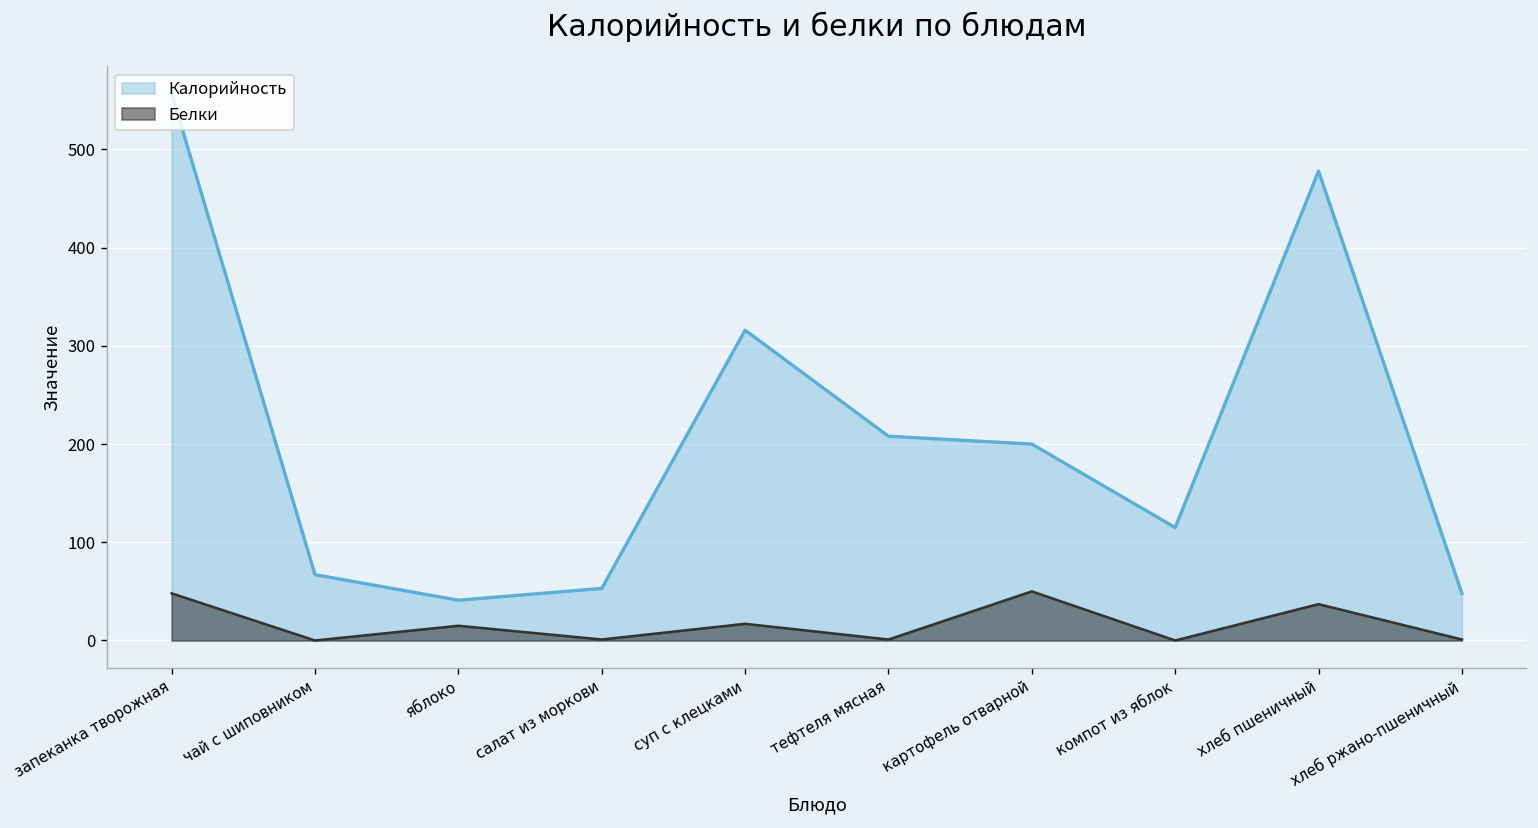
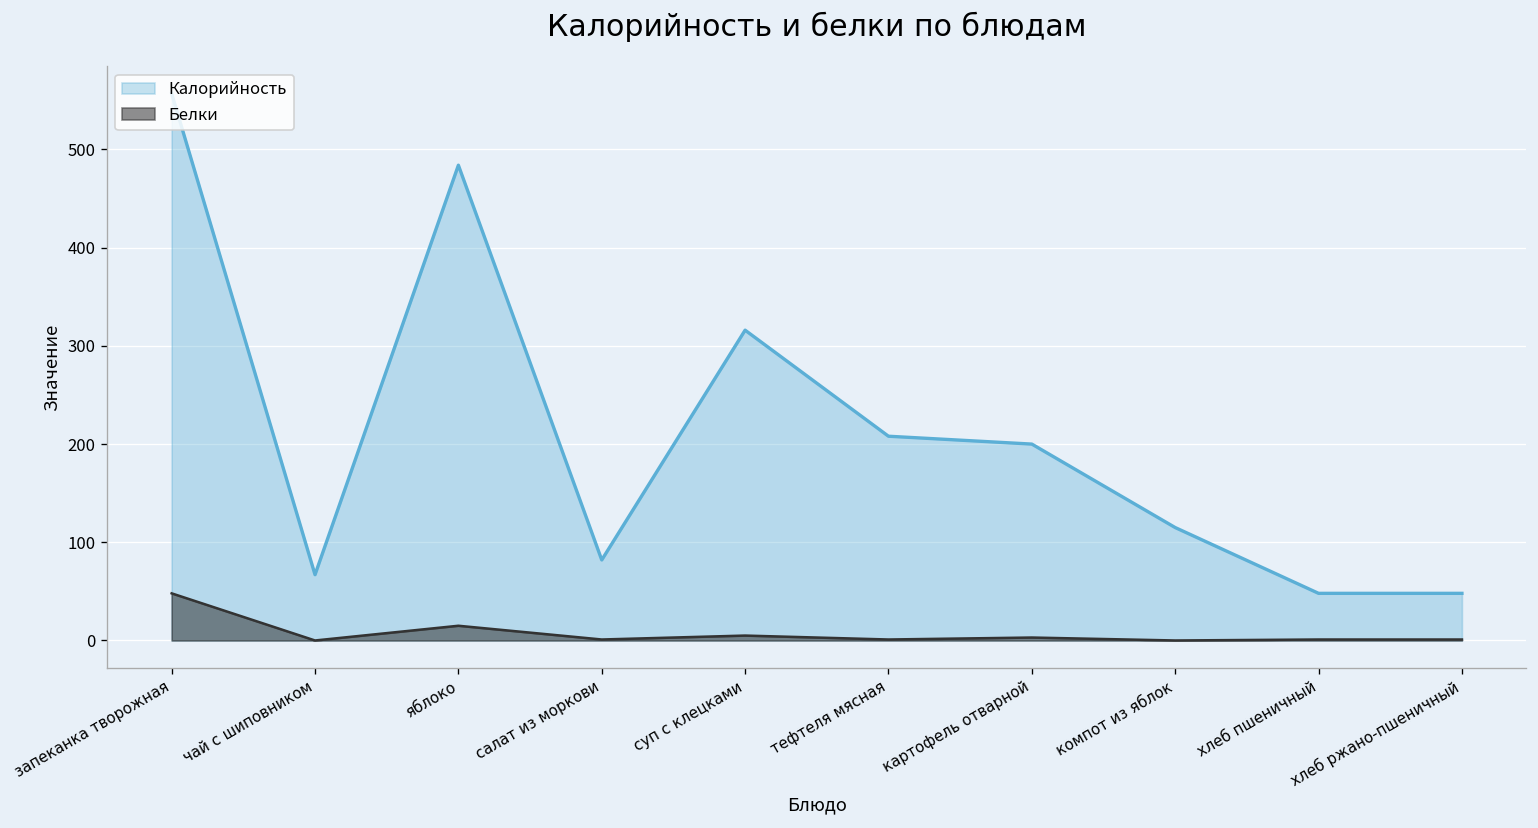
  {
    "Калорийность": {
      "чай с шиповником": 70,
-     "яблоко": 40,
-     "салат из моркови": 50,
+     "яблоко": 480,
+     "салат из моркови": 80,
      "суп с клецками": 320,
      "тефтеля мясная": 210,
      "картофель отварной": 200,
      "компот из яблок": 120,
-     "хлеб пшеничный": 480,
+     "хлеб пшеничный": 50,
      "хлеб ржано-пшеничный": 50
    },
    "Белки": {
      "запеканка творожная": 50,
      "чай с шиповником": 0,
      "яблоко": 20,
      "салат из моркови": 0,
-     "суп с клецками": 20,
+     "суп с клецками": 10,
      "тефтеля мясная": 0,
-     "картофель отварной": 50,
+     "картофель отварной": 0,
      "компот из яблок": 0,
-     "хлеб пшеничный": 40,
+     "хлеб пшеничный": 0,
      "хлеб ржано-пшеничный": 0
    }
  }
